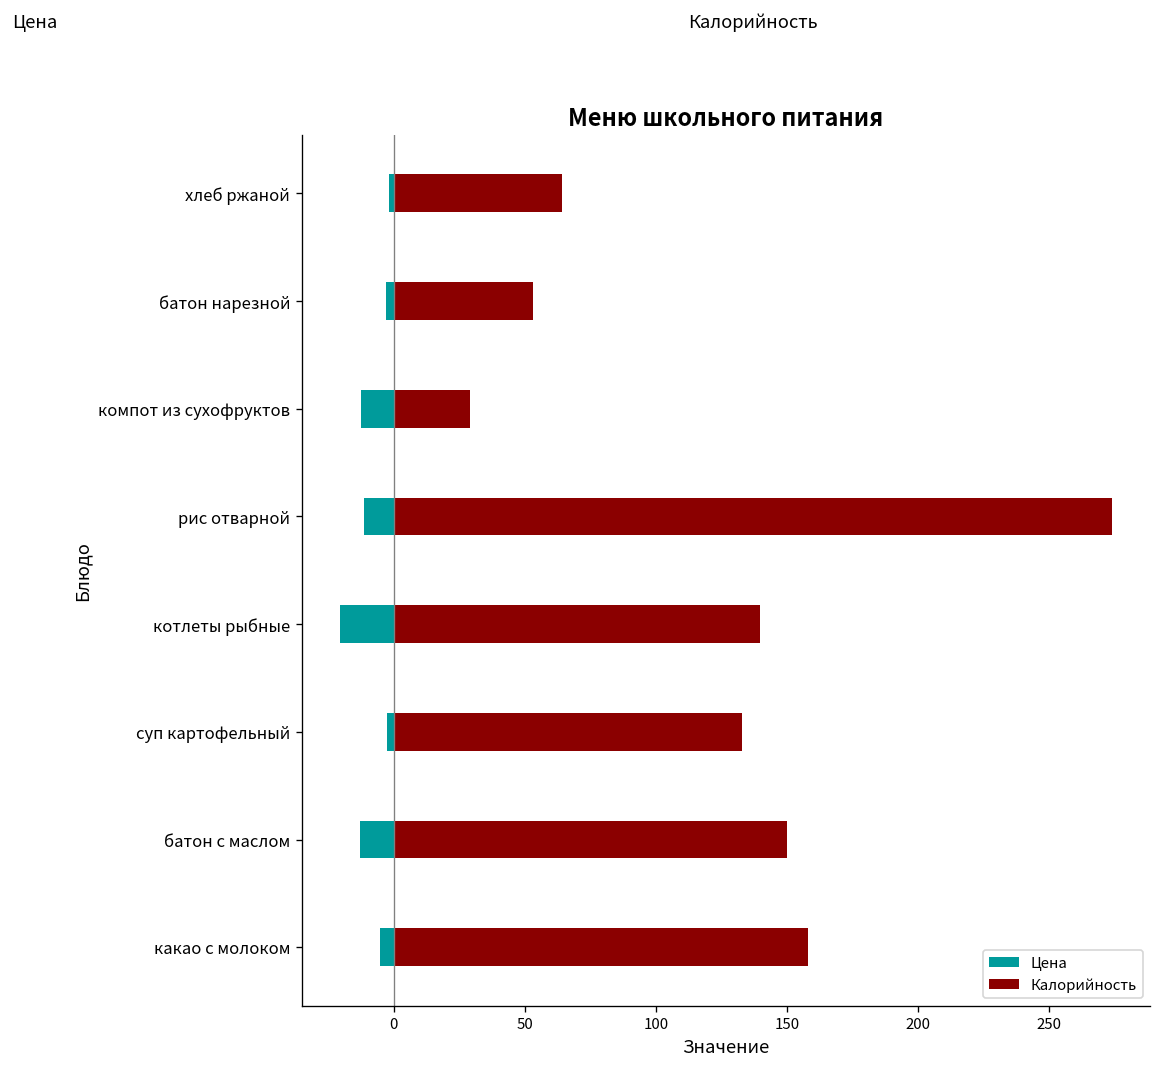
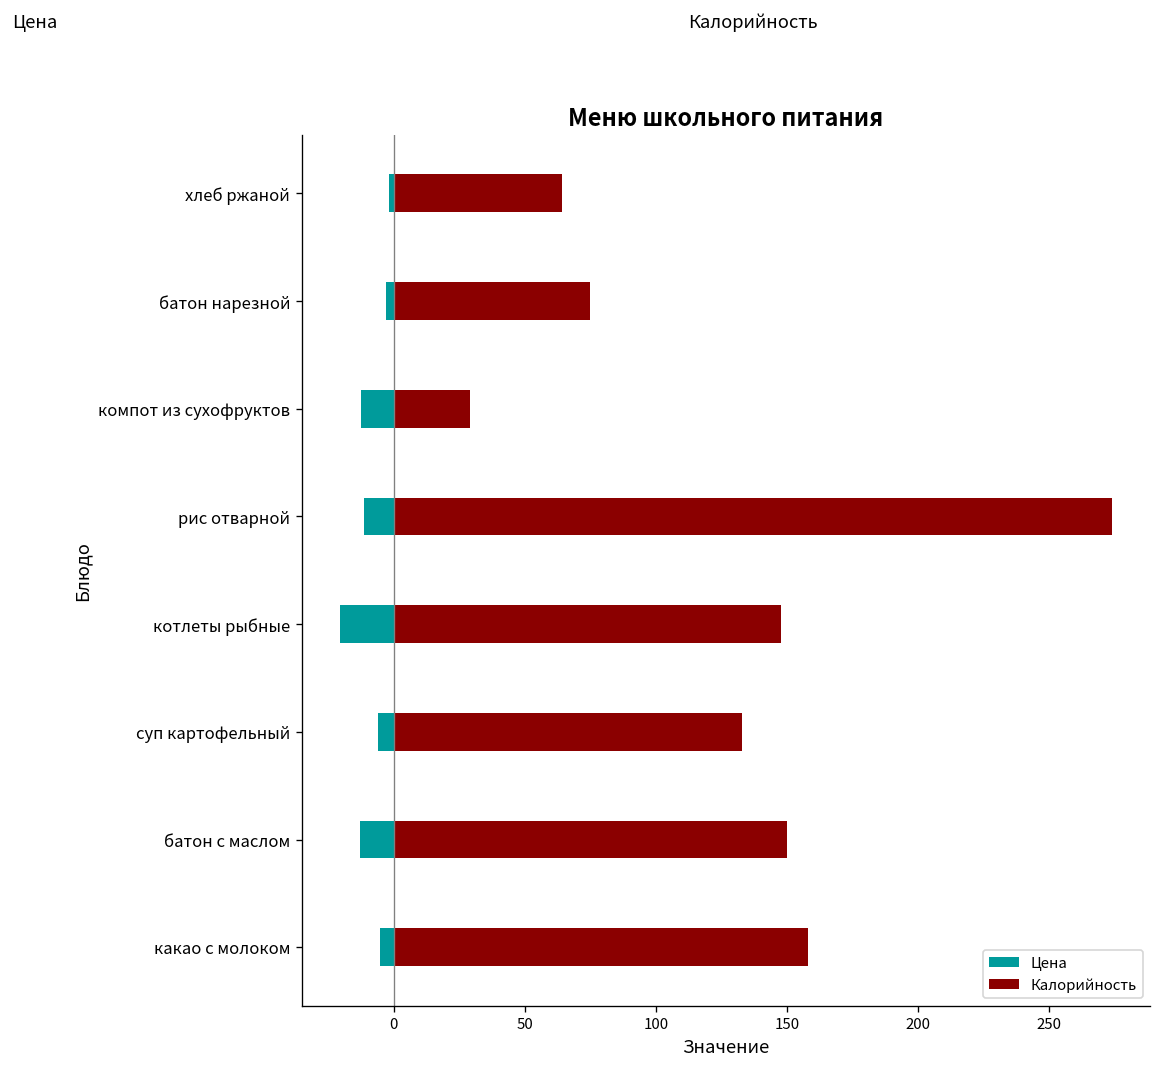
  {
    "Цена": {
      "хлеб ржаной": -2,
      "батон нарезной": -3,
      "компот из сухофруктов": -12,
      "рис отварной": -11,
      "котлеты рыбные": -20,
-     "суп картофельный": -2,
+     "суп картофельный": -6,
      "батон с маслом": -13,
      "какао с молоком": -5
    },
    "Калорийность": {
      "хлеб ржаной": 64,
-     "батон нарезной": 53,
+     "батон нарезной": 75,
      "компот из сухофруктов": 29,
      "рис отварной": 274,
-     "котлеты рыбные": 140,
+     "котлеты рыбные": 148,
      "суп картофельный": 133,
      "батон с маслом": 150,
      "какао с молоком": 158
    }
  }
